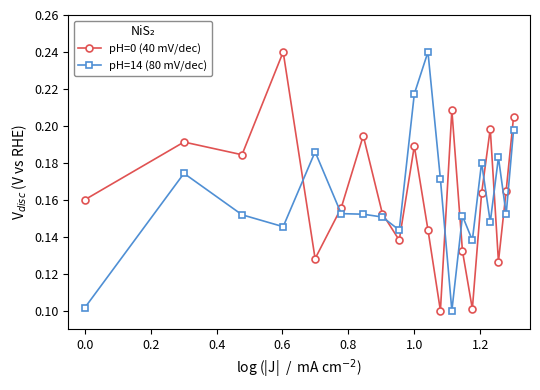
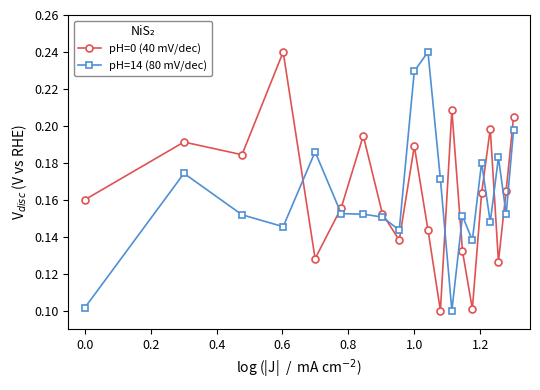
  {
    "pH=0 (40 mV/dec)": {
      "0.0": 0.160,
      "1.0": 0.189
    },
    "pH=14 (80 mV/dec)": {
      "0.0": 0.102,
-     "1.0": 0.217
+     "1.0": 0.230
    }
  }
